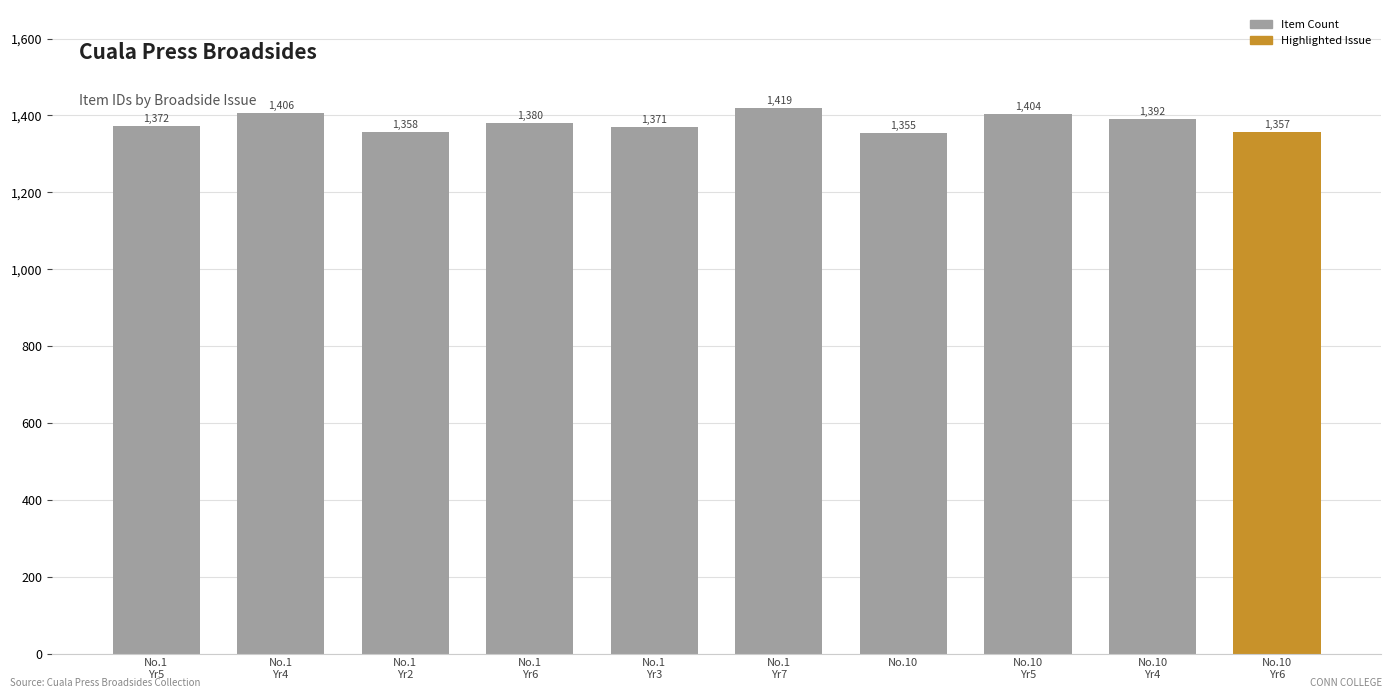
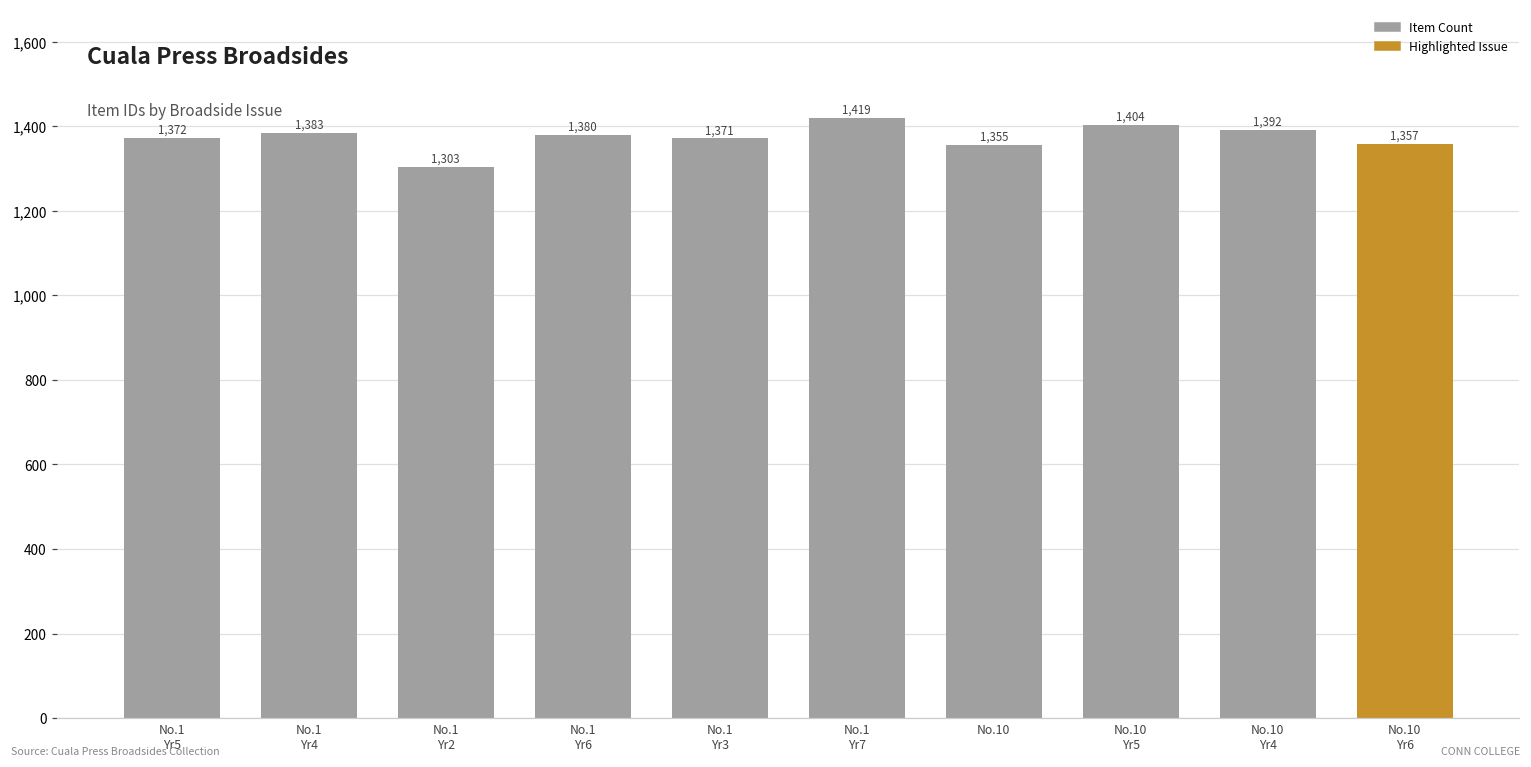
  {
    "No.1 Yr5": "1,372",
-   "No.1 Yr4": "1,406",
-   "No.1 Yr2": "1,358",
+   "No.1 Yr4": "1,383",
+   "No.1 Yr2": "1,303",
    "No.1 Yr6": "1,380",
    "No.1 Yr3": "1,371",
    "No.1 Yr7": "1,419",
    "No.10": "1,355",
    "No.10 Yr5": "1,404",
    "No.10 Yr4": "1,392",
    "No.10 Yr6": "1,357"
  }
